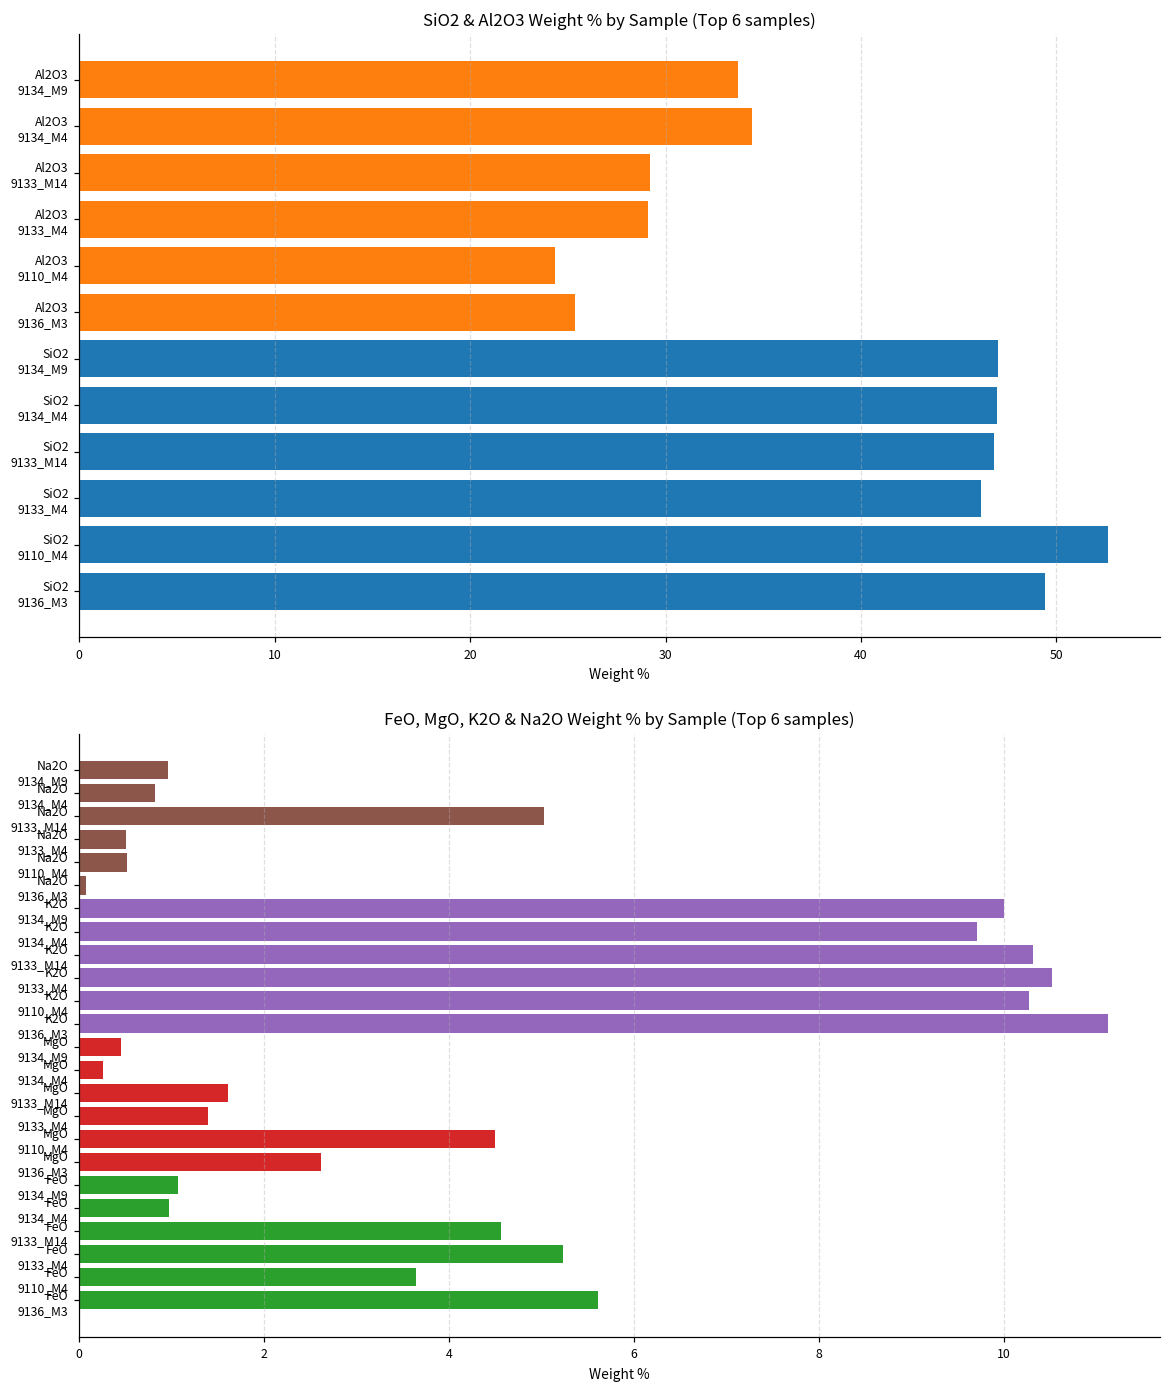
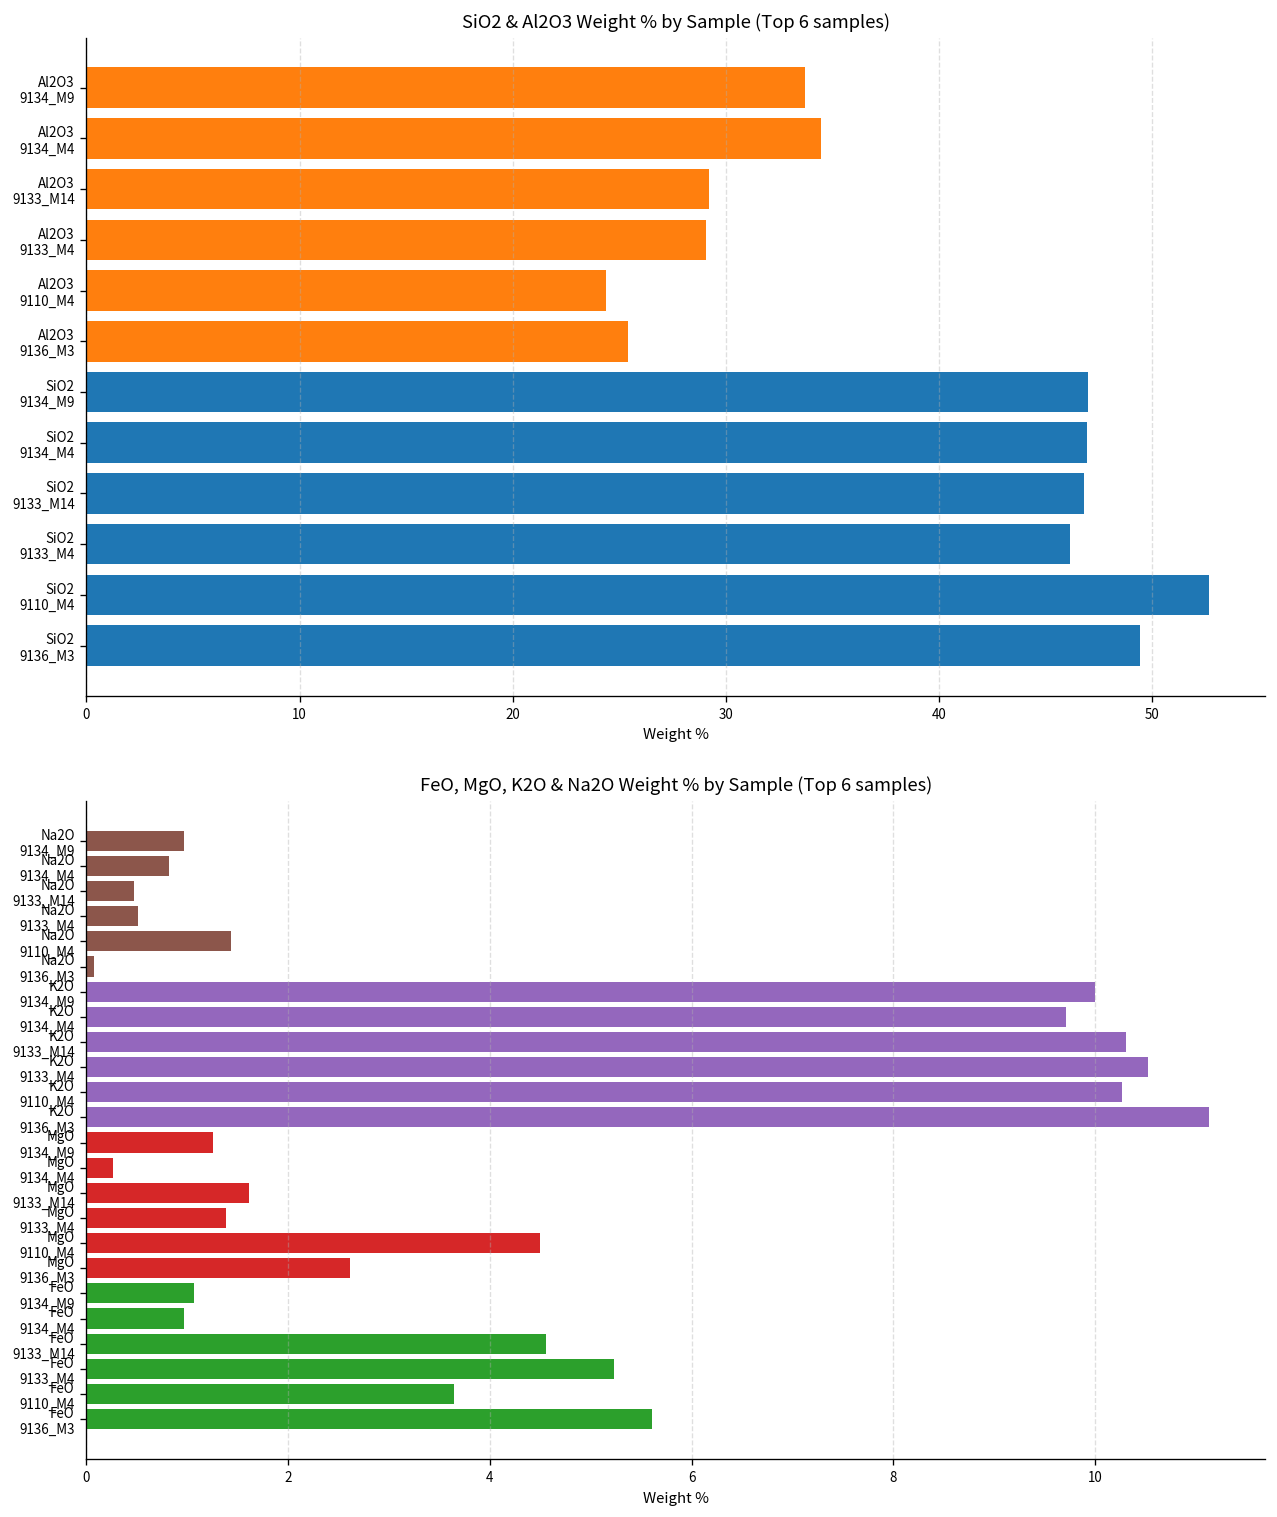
  {
    "FeO, MgO, K2O & Na2O Weight % by Sample (Top 6 samples)": {
      "Na2O 9134_M9": 1.0,
      "Na2O 9134_M4": 0.8,
-     "Na2O 9133_M14": 5.0,
+     "Na2O 9133_M14": 0.5,
      "Na2O 9133_M4": 0.5,
-     "Na2O 9110_M4": 0.5,
+     "Na2O 9110_M4": 1.4,
      "Na2O 9136_M3": 0.1,
      "K2O 9134_M9": 10.0,
      "K2O 9134_M4": 9.7,
      "K2O 9133_M14": 10.3,
      "K2O 9133_M4": 10.5,
      "K2O 9110_M4": 10.3,
      "K2O 9136_M3": 11.1,
-     "MgO 9134_M9": 0.5,
+     "MgO 9134_M9": 1.3,
      "MgO 9134_M4": 0.3,
      "MgO 9133_M14": 1.6,
      "MgO 9133_M4": 1.4,
      "MgO 9110_M4": 4.5,
      "MgO 9136_M3": 2.6,
      "FeO 9134_M9": 1.1,
      "FeO 9134_M4": 1.0,
      "FeO 9133_M14": 4.6,
      "FeO 9133_M4": 5.2,
      "FeO 9110_M4": 3.6,
      "FeO 9136_M3": 5.6
    }
  }
